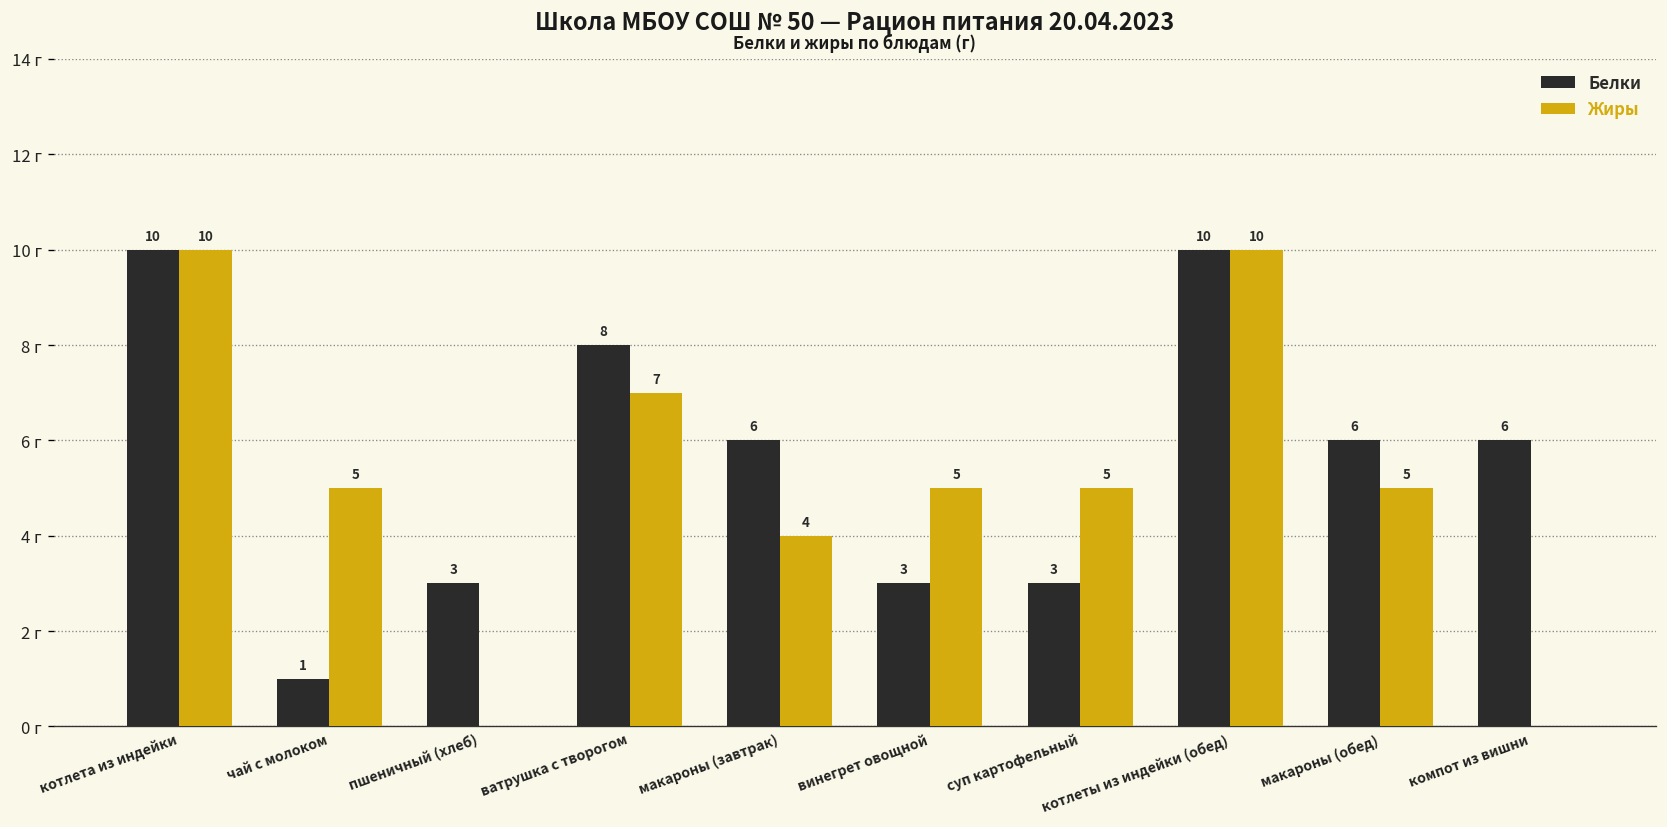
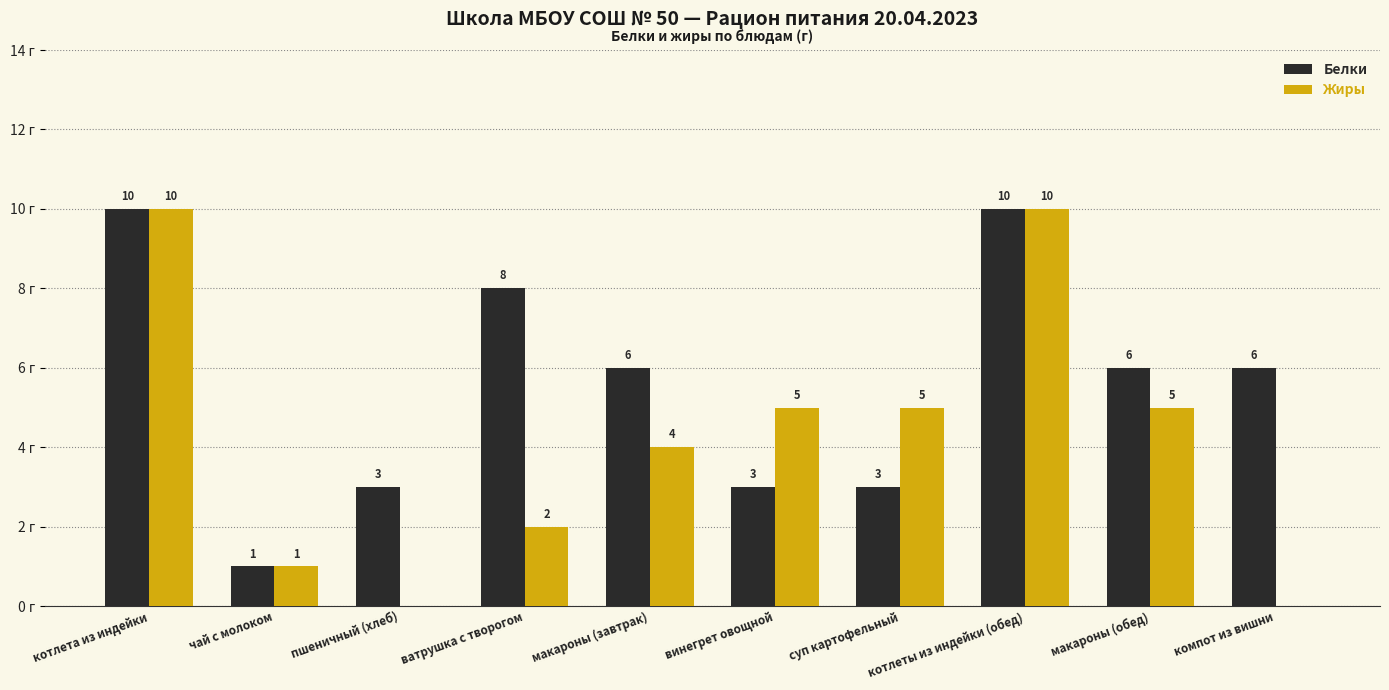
  {
    "Белки": {
      "котлета из индейки": 10,
      "чай с молоком": 1,
      "пшеничный (хлеб)": 3,
      "ватрушка с творогом": 8,
      "макароны (завтрак)": 6,
      "винегрет овощной": 3,
      "суп картофельный": 3,
      "котлеты из индейки (обед)": 10,
      "макароны (обед)": 6,
      "компот из вишни": 6
    },
    "Жиры": {
      "котлета из индейки": 10,
-     "чай с молоком": 5,
-     "ватрушка с творогом": 7,
+     "чай с молоком": 1,
+     "ватрушка с творогом": 2,
      "макароны (завтрак)": 4,
      "винегрет овощной": 5,
      "суп картофельный": 5,
      "котлеты из индейки (обед)": 10,
      "макароны (обед)": 5
    }
  }
